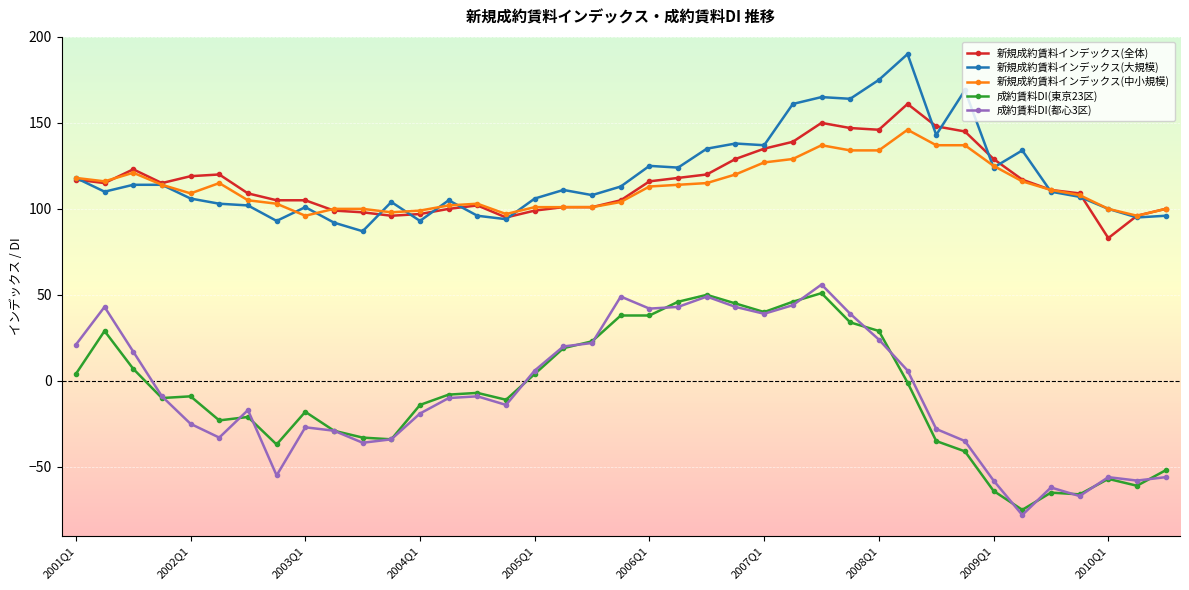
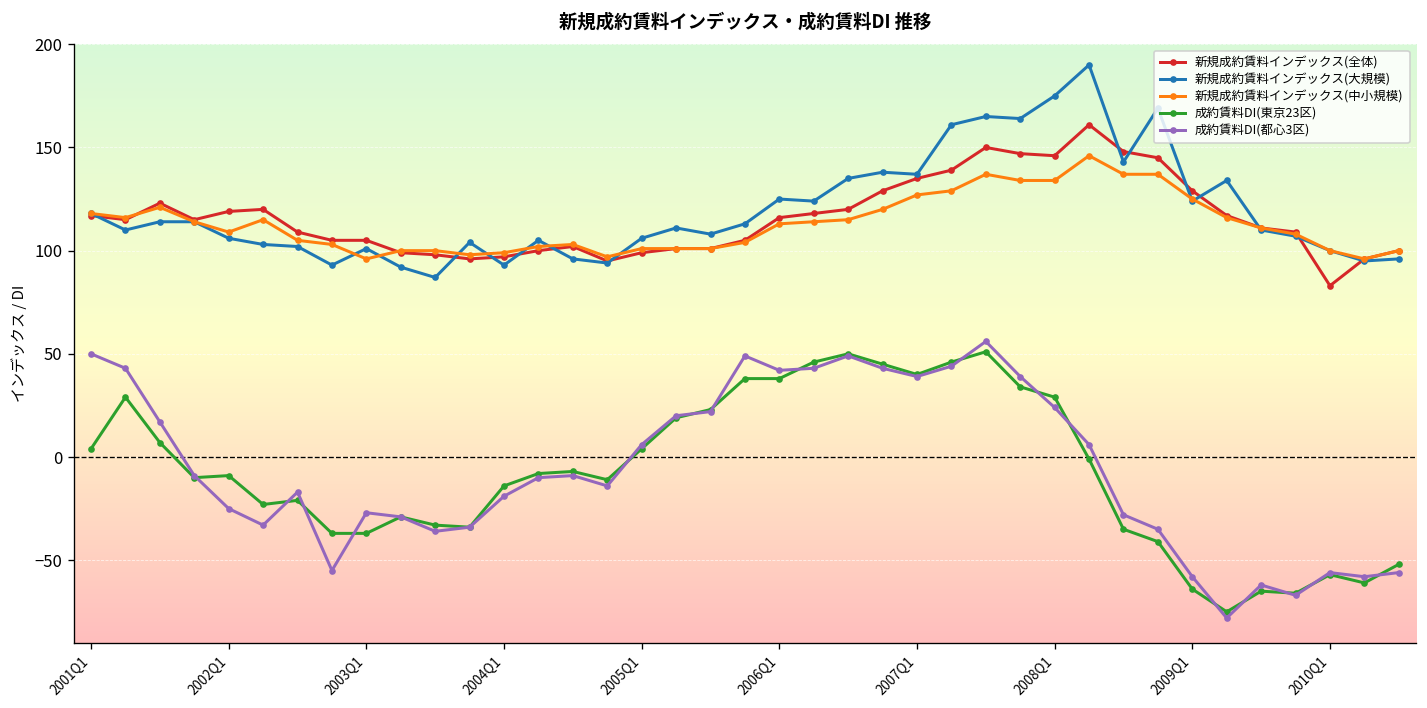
  {
    "新規成約賃料インデックス(全体)": {
      "2002Q1": 119,
      "2003Q1": 105,
      "2004Q1": 97,
      "2005Q1": 99,
      "2006Q1": 116,
      "2007Q1": 135,
      "2008Q1": 146,
      "2009Q1": 129,
      "2010Q1": 83
    },
    "新規成約賃料インデックス(大規模)": {
      "2002Q1": 106,
      "2003Q1": 101,
      "2004Q1": 93,
      "2005Q1": 106,
      "2006Q1": 125,
      "2007Q1": 137,
      "2008Q1": 175
    },
    "新規成約賃料インデックス(中小規模)": {
      "2002Q1": 109,
      "2003Q1": 96,
      "2004Q1": 99,
      "2005Q1": 101,
      "2006Q1": 113,
      "2007Q1": 127,
      "2008Q1": 134
    },
    "成約賃料DI(東京23区)": {
      "2001Q1": 4,
      "2002Q1": -9,
-     "2003Q1": -18,
+     "2003Q1": -37,
      "2004Q1": -14,
      "2005Q1": 4,
      "2006Q1": 38,
      "2008Q1": 29,
      "2009Q1": -64
    },
    "成約賃料DI(都心3区)": {
-     "2001Q1": 21,
+     "2001Q1": 50,
      "2002Q1": -25,
      "2003Q1": -27,
      "2004Q1": -19,
      "2005Q1": 6,
      "2006Q1": 42,
      "2008Q1": 24,
      "2009Q1": -58
    }
  }
